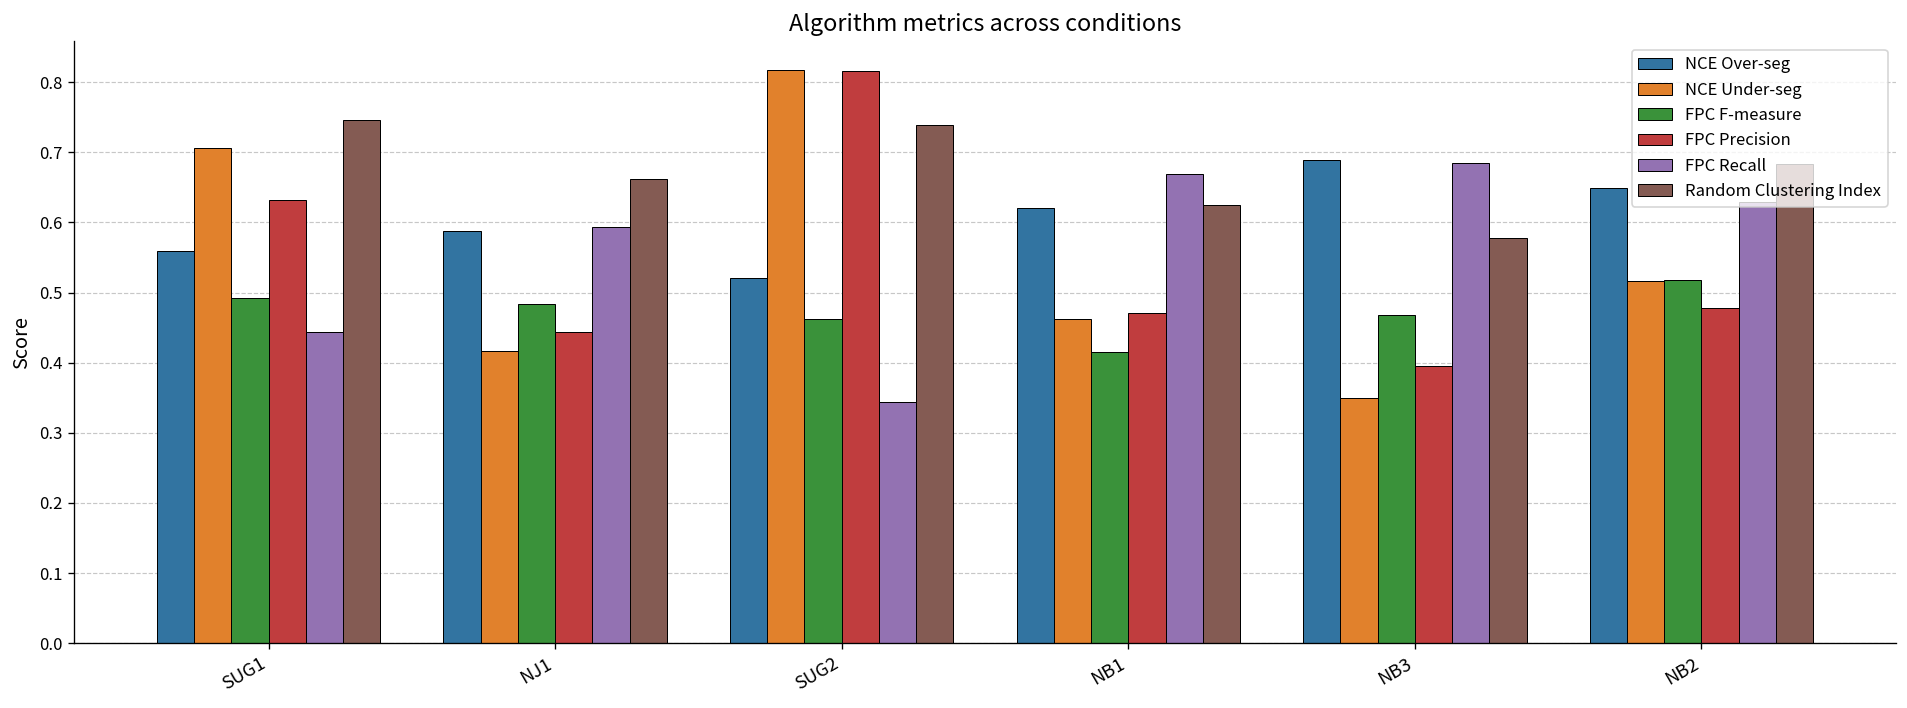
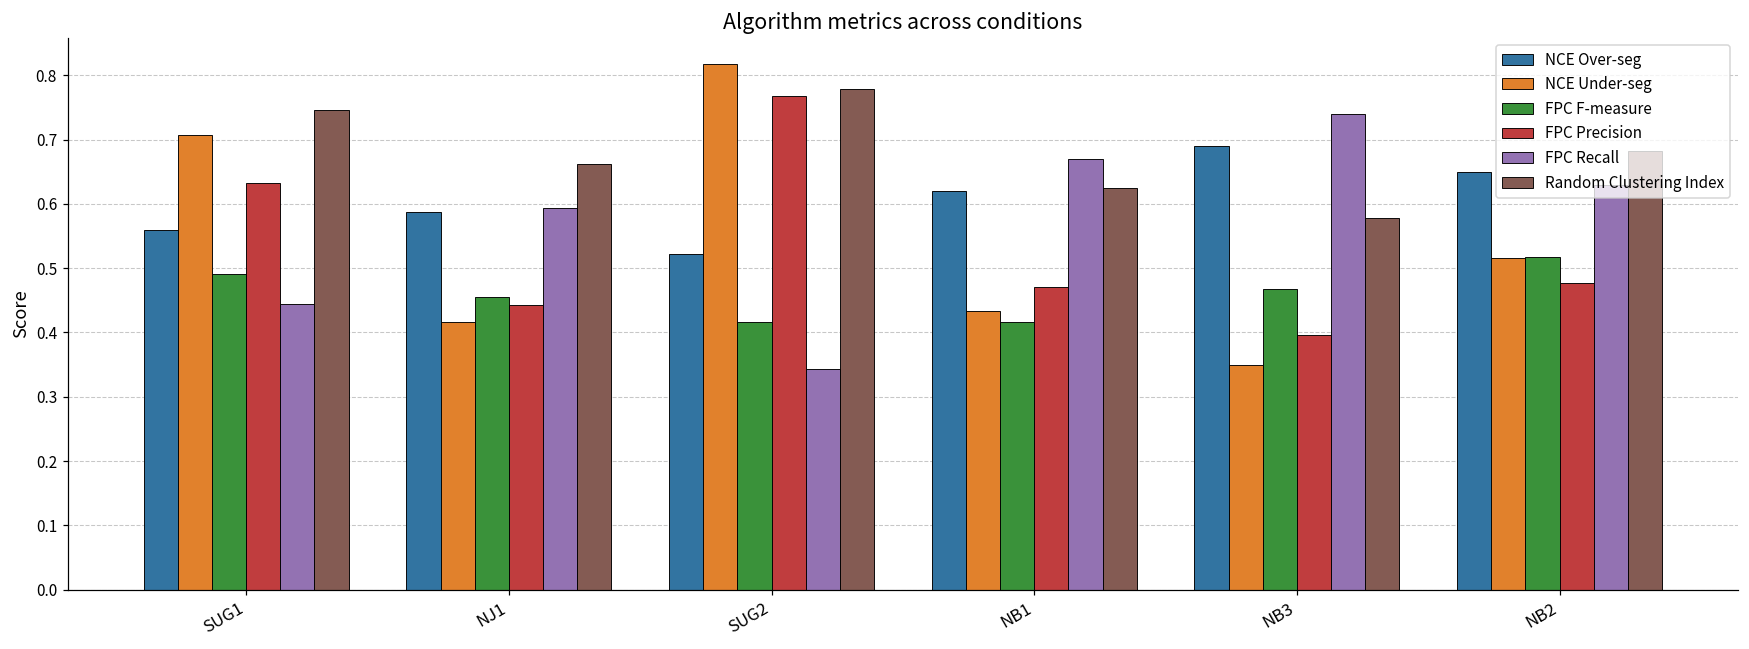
  {
    "NCE Over-seg": {
      "SUG1": 0.56,
      "NJ1": 0.59,
      "SUG2": 0.52,
      "NB1": 0.62,
      "NB3": 0.69,
      "NB2": 0.65
    },
    "NCE Under-seg": {
      "SUG1": 0.71,
      "NJ1": 0.42,
      "SUG2": 0.82,
-     "NB1": 0.46,
+     "NB1": 0.43,
      "NB3": 0.35,
      "NB2": 0.52
    },
    "FPC F-measure": {
      "SUG1": 0.49,
-     "NJ1": 0.48,
-     "SUG2": 0.46,
+     "NJ1": 0.46,
+     "SUG2": 0.42,
      "NB1": 0.42,
      "NB3": 0.47,
      "NB2": 0.52
    },
    "FPC Precision": {
      "SUG1": 0.63,
      "NJ1": 0.44,
-     "SUG2": 0.82,
+     "SUG2": 0.77,
      "NB1": 0.47,
      "NB3": 0.40,
      "NB2": 0.48
    },
    "FPC Recall": {
      "SUG1": 0.44,
      "NJ1": 0.59,
      "SUG2": 0.34,
      "NB1": 0.67,
-     "NB3": 0.68
+     "NB3": 0.74
    },
    "Random Clustering Index": {
      "SUG1": 0.75,
      "NJ1": 0.66,
-     "SUG2": 0.74,
+     "SUG2": 0.78,
      "NB1": 0.62,
      "NB3": 0.58
    }
  }
